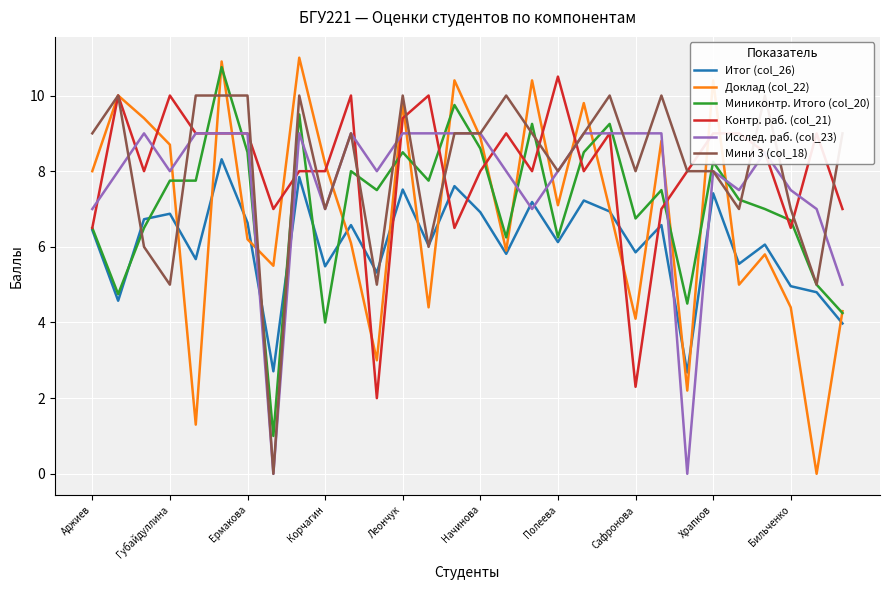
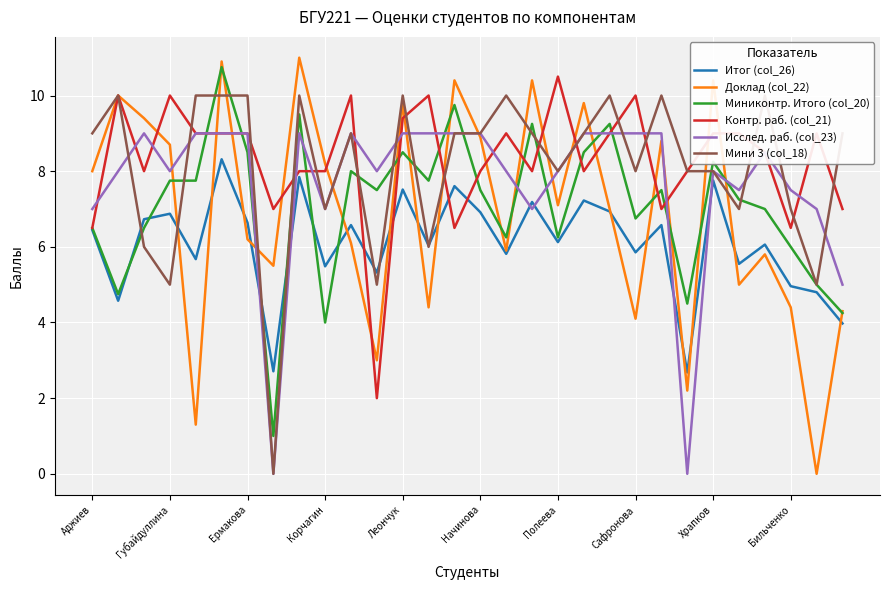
  {
    "Итог (col_26)": {
      "Губайдуллина": 6.9,
      "Ермакова": 6.6,
      "Корчагин": 5.5,
      "Леончук": 7.5,
      "Начинова": 6.9,
      "Полеева": 6.1,
      "Сафронова": 5.9,
-     "Храпков": 7.4,
+     "Храпков": 7.8,
      "Бильченко": 5.0
    },
    "Доклад (col_22)": {
      "Аджиев": 8.0,
      "Губайдуллина": 8.7,
      "Ермакова": 6.2,
      "Корчагин": 8.2,
      "Леончук": 9.8,
      "Начинова": 8.9,
      "Полеева": 7.1,
      "Сафронова": 4.1,
      "Бильченко": 4.4
    },
    "Миниконтр. Итого (col_20)": {
      "Губайдуллина": 7.8,
      "Ермакова": 8.5,
      "Корчагин": 4.0,
      "Леончук": 8.5,
-     "Начинова": 8.6,
+     "Начинова": 7.5,
      "Полеева": 6.3,
      "Сафронова": 6.8,
-     "Бильченко": 6.7
+     "Бильченко": 6.0
    },
    "Контр. раб. (col_21)": {
      "Губайдуллина": 10.0,
      "Корчагин": 8.0,
      "Леончук": 9.4,
      "Начинова": 8.0,
      "Полеева": 10.5,
-     "Сафронова": 2.3,
+     "Сафронова": 10.0,
      "Бильченко": 6.5
    },
    "Исслед. раб. (col_23)": {
      "Аджиев": 7.0,
      "Губайдуллина": 8.0,
      "Леончук": 9.0,
      "Сафронова": 9.0,
      "Бильченко": 7.5
    },
    "Мини 3 (col_18)": {
      "Аджиев": 9.0,
      "Губайдуллина": 5.0,
      "Ермакова": 10.0,
      "Леончук": 10.0,
      "Сафронова": 8.0,
      "Бильченко": 7.0
    }
  }
